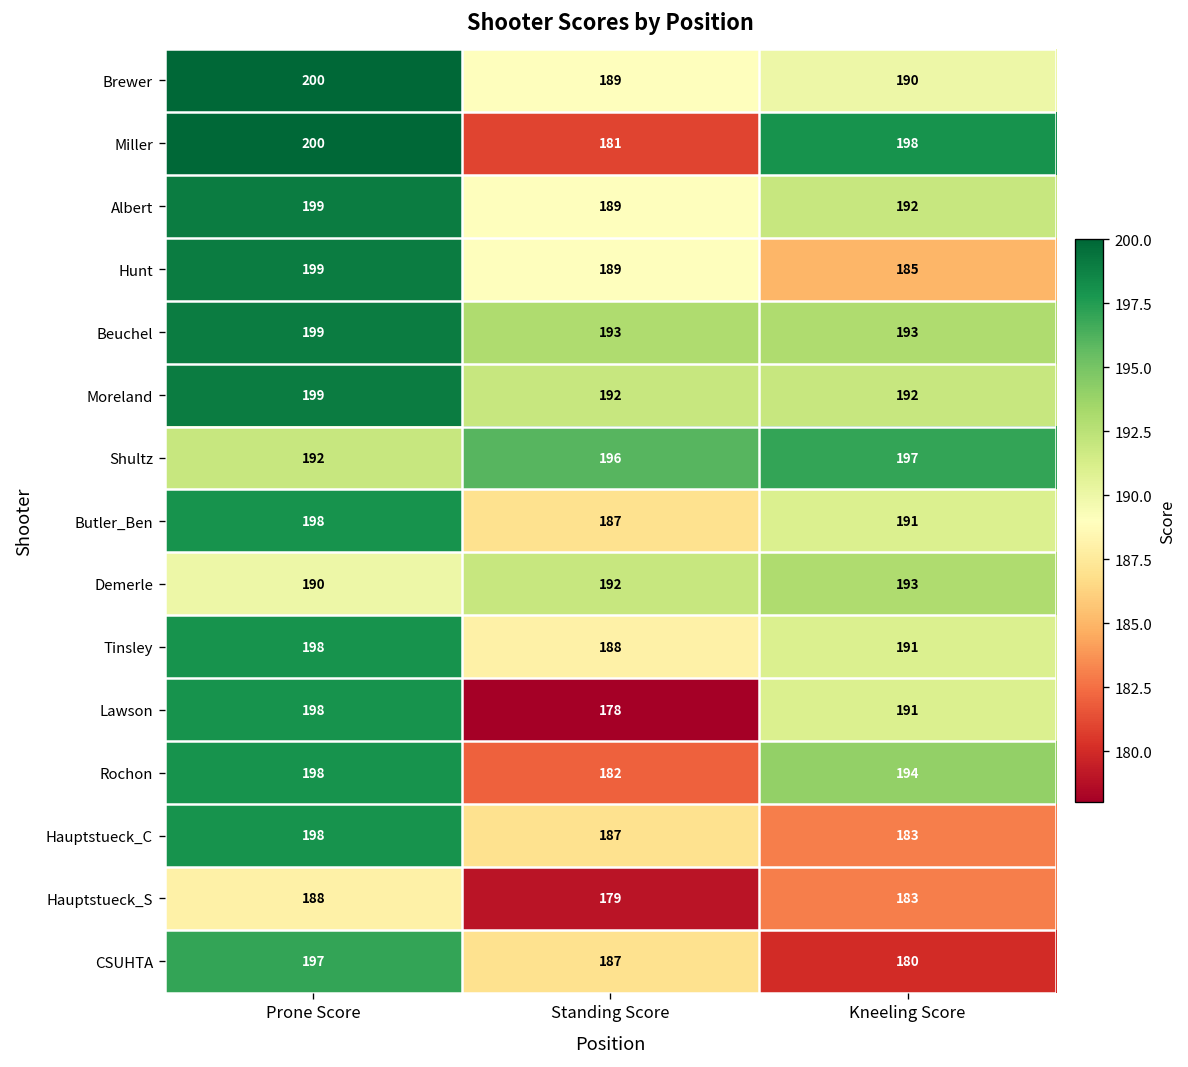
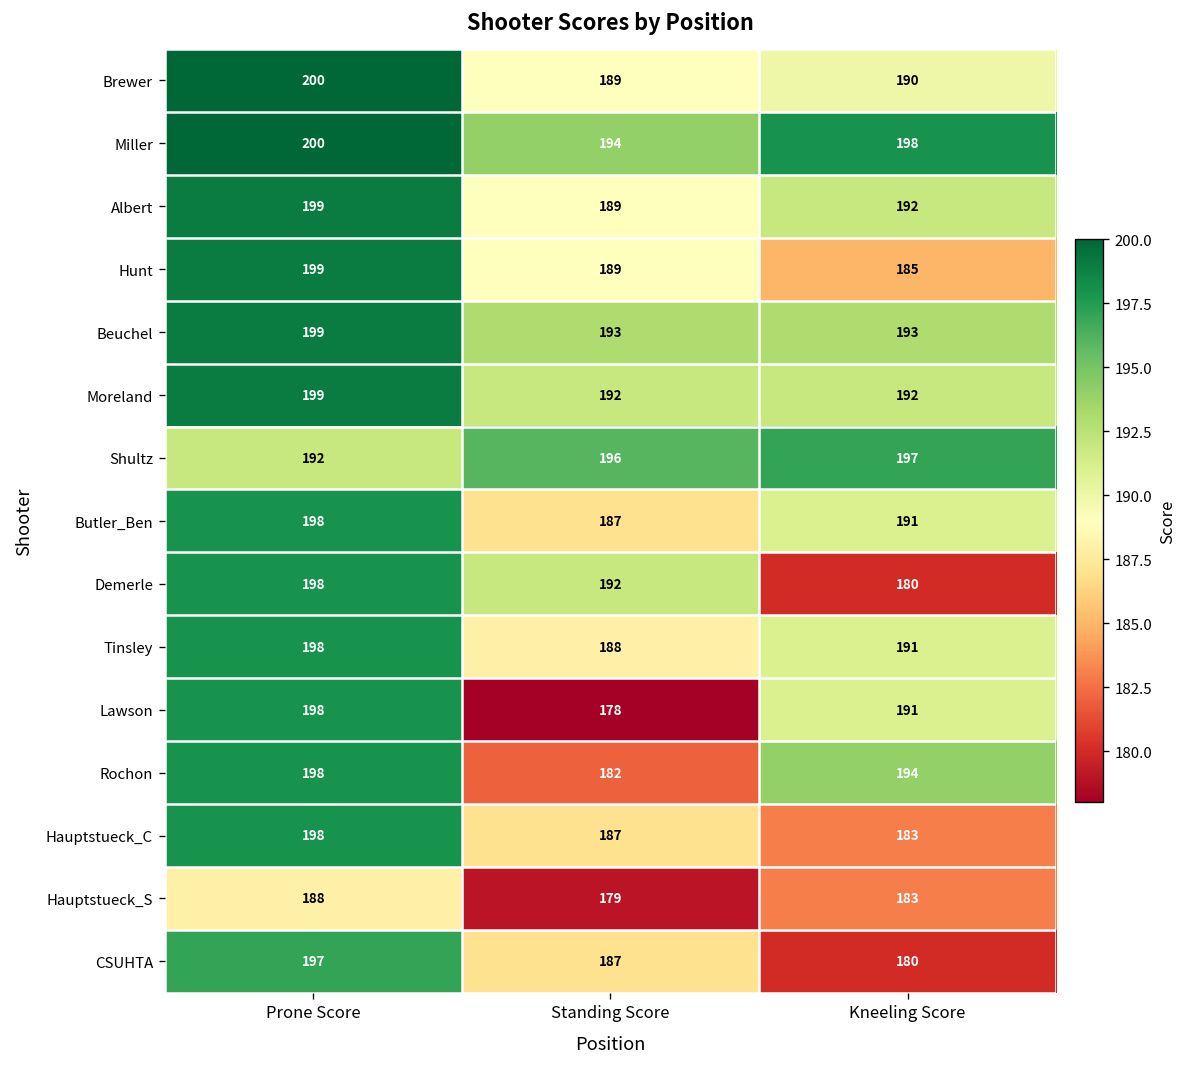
  {
    "Brewer": {
      "Prone Score": 200,
      "Standing Score": 189,
      "Kneeling Score": 190
    },
    "Miller": {
      "Prone Score": 200,
-     "Standing Score": 181,
+     "Standing Score": 194,
      "Kneeling Score": 198
    },
    "Albert": {
      "Prone Score": 199,
      "Standing Score": 189,
      "Kneeling Score": 192
    },
    "Hunt": {
      "Prone Score": 199,
      "Standing Score": 189,
      "Kneeling Score": 185
    },
    "Beuchel": {
      "Prone Score": 199,
      "Standing Score": 193,
      "Kneeling Score": 193
    },
    "Moreland": {
      "Prone Score": 199,
      "Standing Score": 192,
      "Kneeling Score": 192
    },
    "Shultz": {
      "Prone Score": 192,
      "Standing Score": 196,
      "Kneeling Score": 197
    },
    "Butler_Ben": {
      "Prone Score": 198,
      "Standing Score": 187,
      "Kneeling Score": 191
    },
    "Demerle": {
-     "Prone Score": 190,
+     "Prone Score": 198,
      "Standing Score": 192,
-     "Kneeling Score": 193
+     "Kneeling Score": 180
    },
    "Tinsley": {
      "Prone Score": 198,
      "Standing Score": 188,
      "Kneeling Score": 191
    },
    "Lawson": {
      "Prone Score": 198,
      "Standing Score": 178,
      "Kneeling Score": 191
    },
    "Rochon": {
      "Prone Score": 198,
      "Standing Score": 182,
      "Kneeling Score": 194
    },
    "Hauptstueck_C": {
      "Prone Score": 198,
      "Standing Score": 187,
      "Kneeling Score": 183
    },
    "Hauptstueck_S": {
      "Prone Score": 188,
      "Standing Score": 179,
      "Kneeling Score": 183
    },
    "CSUHTA": {
      "Prone Score": 197,
      "Standing Score": 187,
      "Kneeling Score": 180
    }
  }
